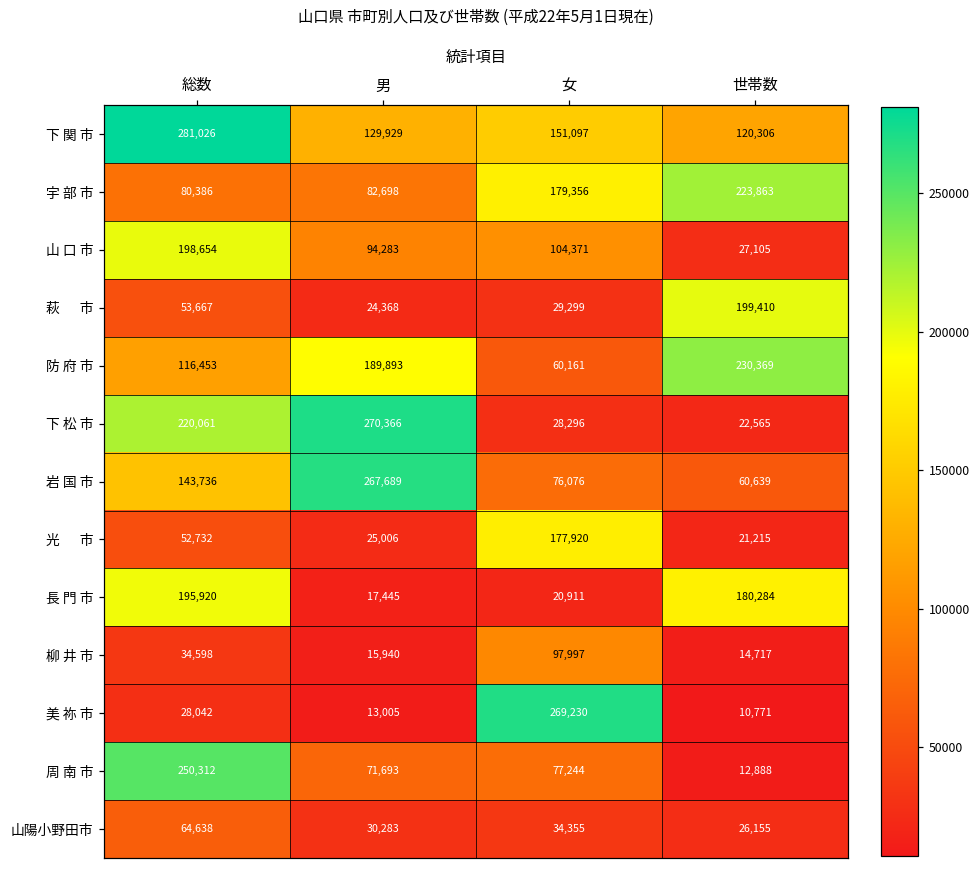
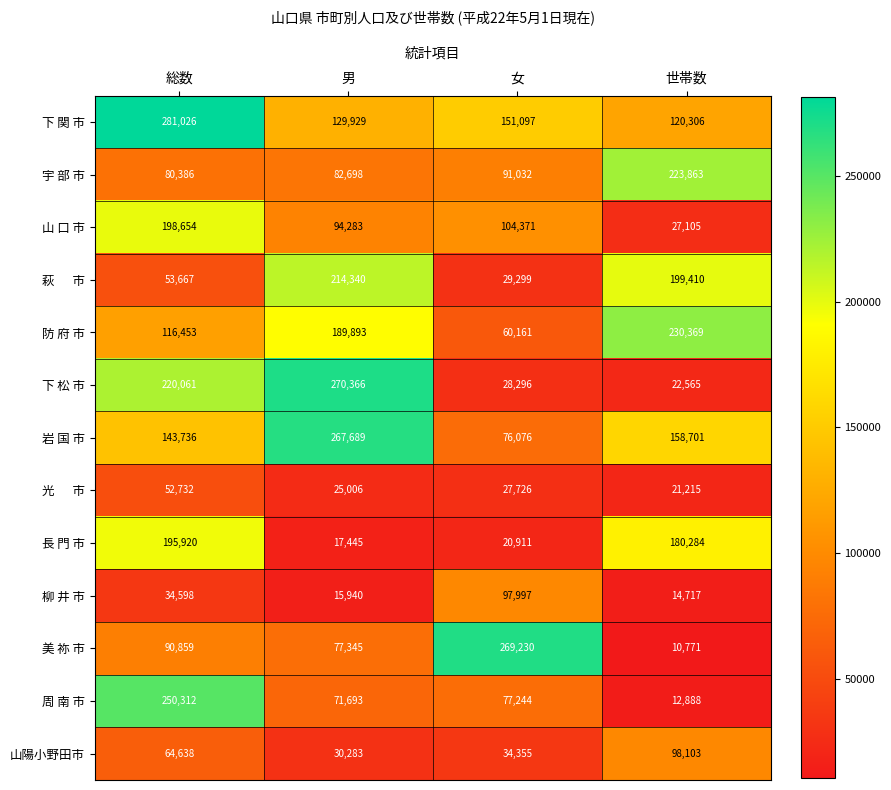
  {
    "下 関 市": {
      "総数": "281,026",
      "男": "129,929",
      "女": "151,097",
      "世帯数": "120,306"
    },
    "宇 部 市": {
      "総数": "80,386",
      "男": "82,698",
-     "女": "179,356",
+     "女": "91,032",
      "世帯数": "223,863"
    },
    "山 口 市": {
      "総数": "198,654",
      "男": "94,283",
      "女": "104,371",
      "世帯数": "27,105"
    },
    "萩 市": {
      "総数": "53,667",
-     "男": "24,368",
+     "男": "214,340",
      "女": "29,299",
      "世帯数": "199,410"
    },
    "防 府 市": {
      "総数": "116,453",
      "男": "189,893",
      "女": "60,161",
      "世帯数": "230,369"
    },
    "下 松 市": {
      "総数": "220,061",
      "男": "270,366",
      "女": "28,296",
      "世帯数": "22,565"
    },
    "岩 国 市": {
      "総数": "143,736",
      "男": "267,689",
      "女": "76,076",
-     "世帯数": "60,639"
+     "世帯数": "158,701"
    },
    "光 市": {
      "総数": "52,732",
      "男": "25,006",
-     "女": "177,920",
+     "女": "27,726",
      "世帯数": "21,215"
    },
    "長 門 市": {
      "総数": "195,920",
      "男": "17,445",
      "女": "20,911",
      "世帯数": "180,284"
    },
    "柳 井 市": {
      "総数": "34,598",
      "男": "15,940",
      "女": "97,997",
      "世帯数": "14,717"
    },
    "美 祢 市": {
-     "総数": "28,042",
-     "男": "13,005",
+     "総数": "90,859",
+     "男": "77,345",
      "女": "269,230",
      "世帯数": "10,771"
    },
    "周 南 市": {
      "総数": "250,312",
      "男": "71,693",
      "女": "77,244",
      "世帯数": "12,888"
    },
    "山陽小野田市": {
      "総数": "64,638",
      "男": "30,283",
      "女": "34,355",
-     "世帯数": "26,155"
+     "世帯数": "98,103"
    }
  }
